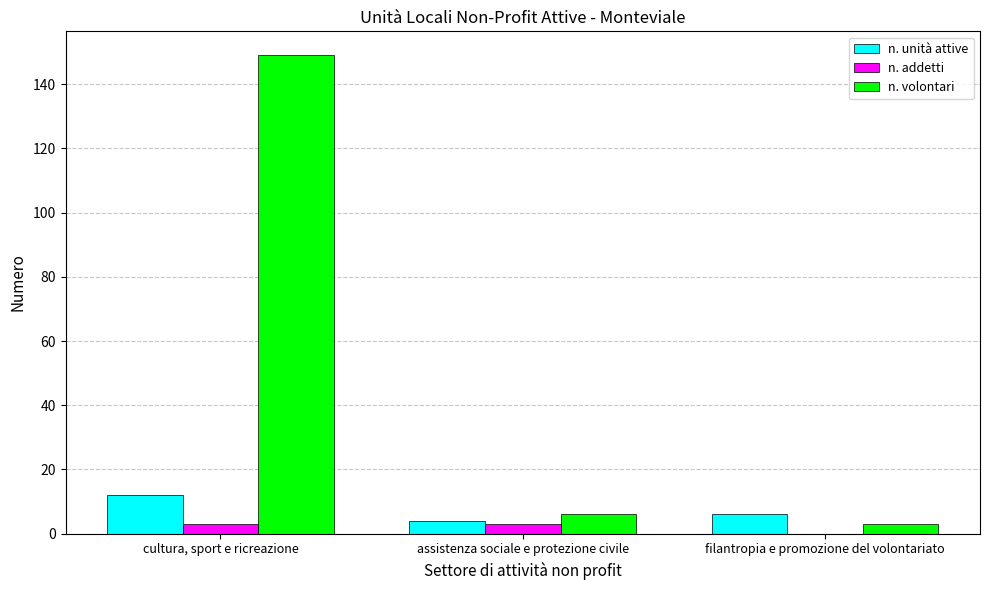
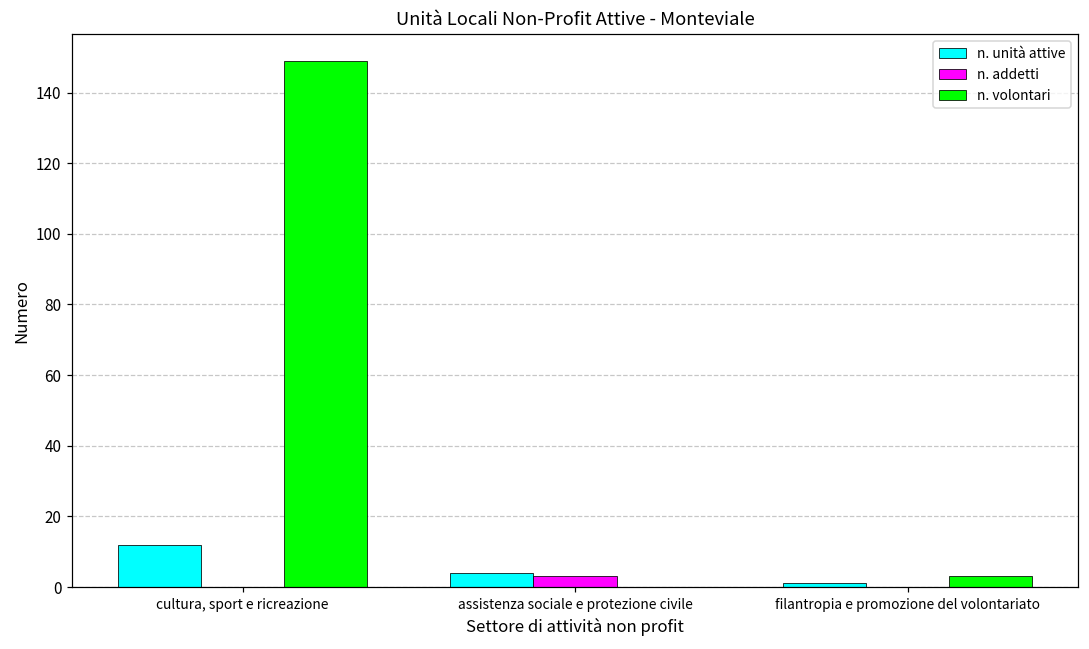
  {
    "n. unità attive": {
      "cultura, sport e ricreazione": 12,
      "assistenza sociale e protezione civile": 4,
-     "filantropia e promozione del volontariato": 6
+     "filantropia e promozione del volontariato": 1
    },
    "n. addetti": {
-     "cultura, sport e ricreazione": 3,
+     "cultura, sport e ricreazione": 0,
      "assistenza sociale e protezione civile": 3,
      "filantropia e promozione del volontariato": 0
    },
    "n. volontari": {
      "cultura, sport e ricreazione": 149,
-     "assistenza sociale e protezione civile": 6,
+     "assistenza sociale e protezione civile": 0,
      "filantropia e promozione del volontariato": 3
    }
  }
